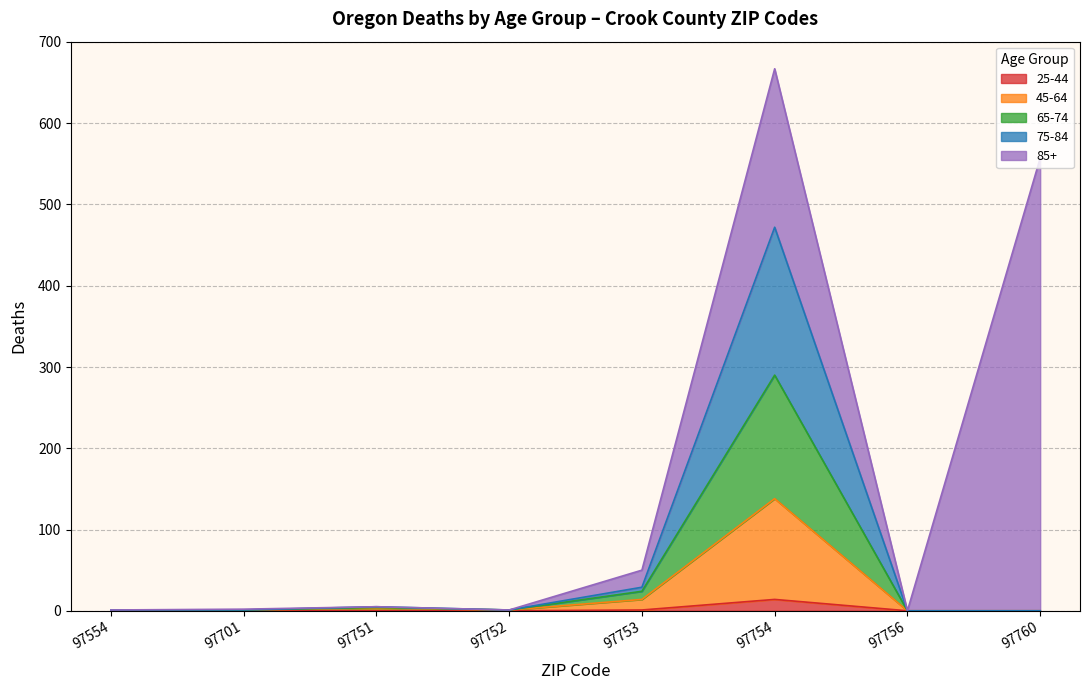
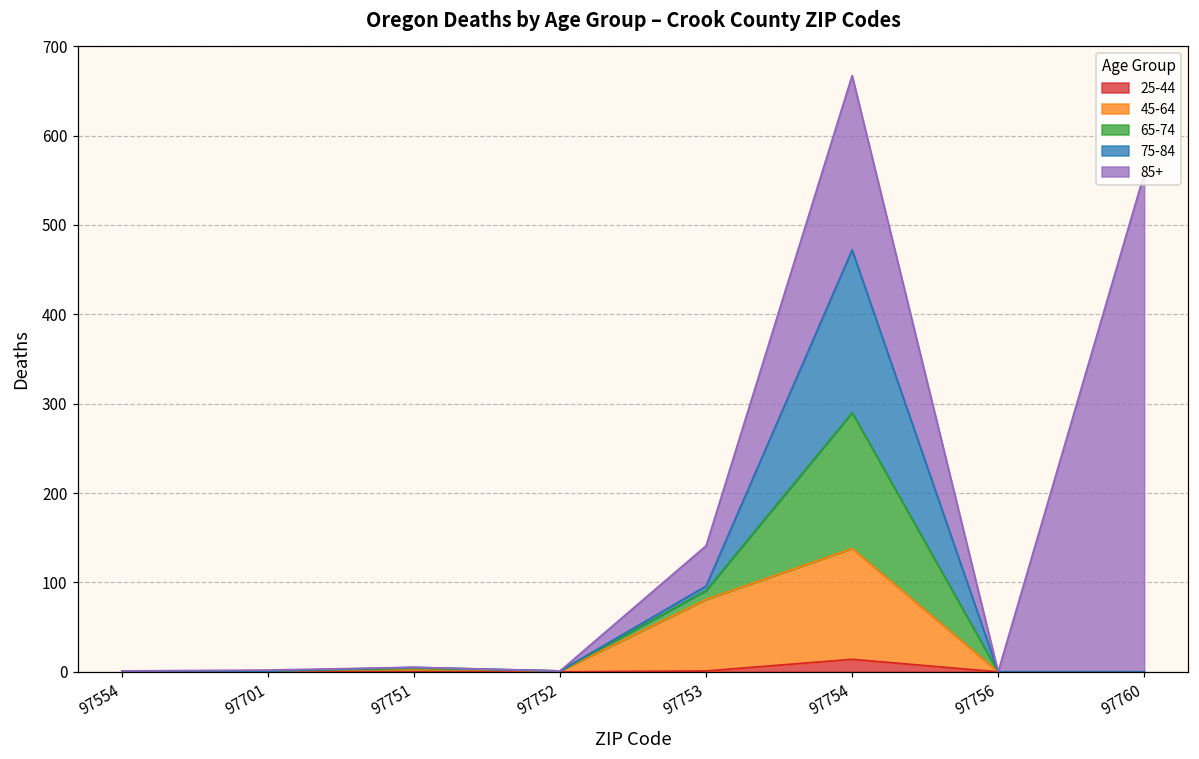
  {
    "25-44": {
      "97753": 0,
      "97754": 10
    },
    "45-64": {
-     "97753": 10,
+     "97753": 80,
      "97754": 120
    },
    "65-74": {
      "97753": 10,
      "97754": 150
    },
    "75-84": {
      "97753": 10,
      "97754": 180
    },
    "85+": {
-     "97753": 20,
+     "97753": 50,
      "97754": 200
    }
  }
